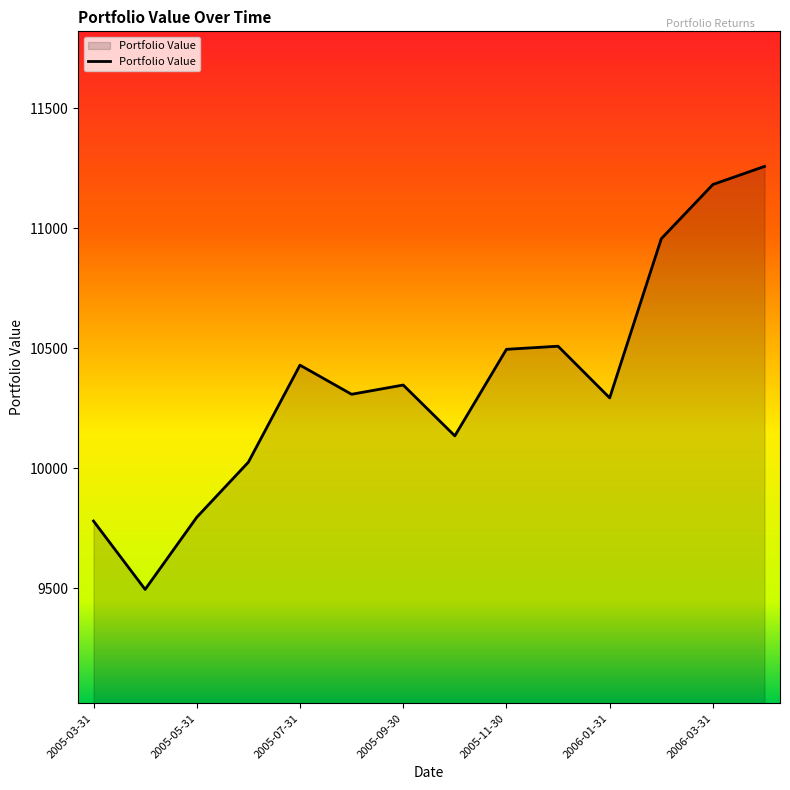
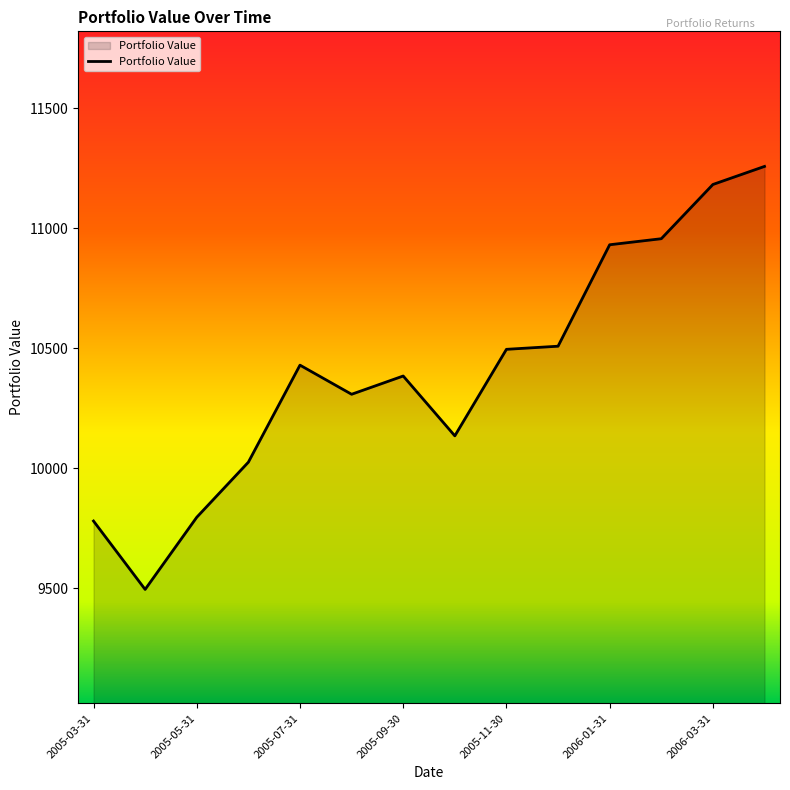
  {
    "2005-03-31": 9780,
    "2005-05-31": 9800,
    "2005-07-31": 10430,
-   "2005-09-30": 10350,
+   "2005-09-30": 10390,
    "2005-11-30": 10500,
-   "2006-01-31": 10290,
+   "2006-01-31": 10930,
    "2006-03-31": 11180
  }
